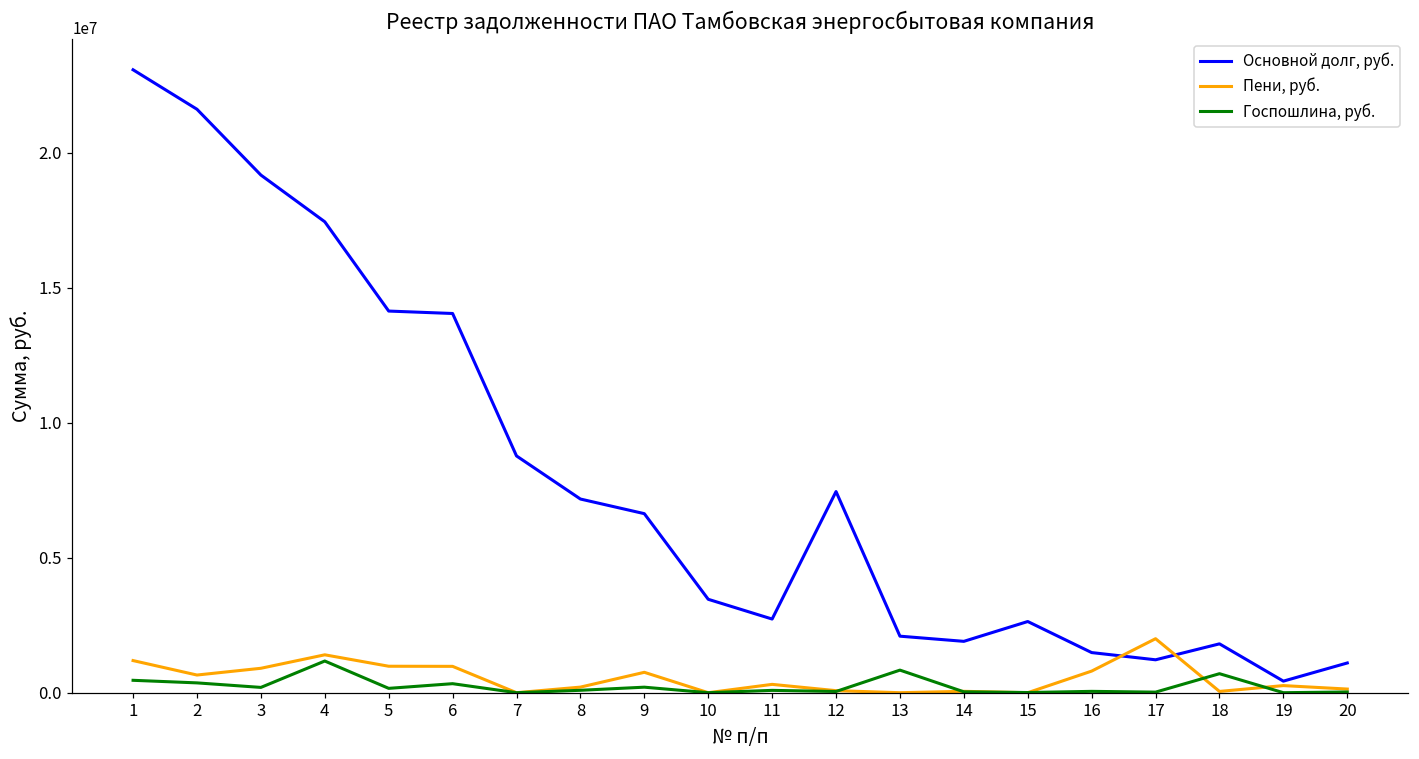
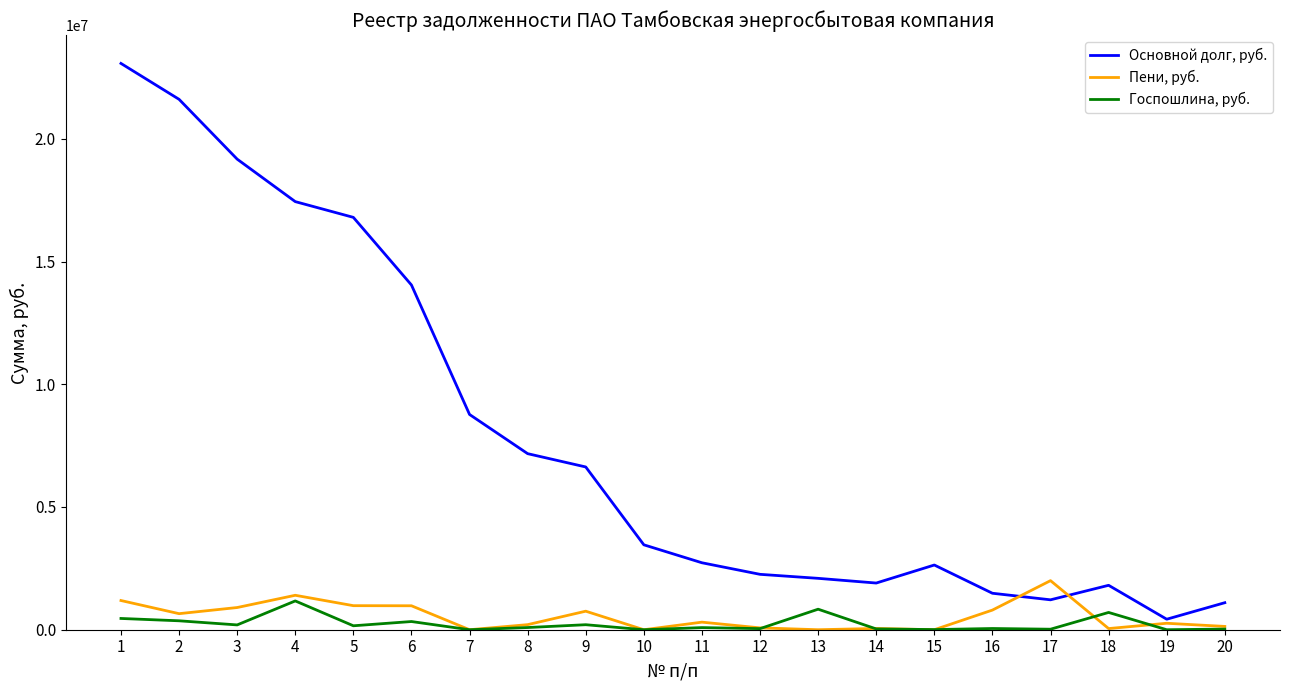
  {
    "Основной долг, руб.": {
      "1": 23100000,
      "2": 21600000,
      "3": 19200000,
      "4": 17400000,
-     "5": 14100000,
+     "5": 16800000,
      "6": 14000000,
      "7": 8800000,
      "8": 7200000,
      "9": 6600000,
      "10": 3500000,
      "11": 2700000,
-     "12": 7400000,
+     "12": 2300000,
      "13": 2100000,
      "14": 1900000,
      "15": 2600000,
      "16": 1500000,
      "17": 1200000,
      "18": 1800000,
      "19": 400000,
      "20": 1100000
    },
    "Пени, руб.": {
      "1": 1200000,
      "2": 700000,
      "3": 900000,
      "4": 1400000,
      "5": 1000000,
      "6": 1000000,
      "8": 200000,
      "9": 800000,
      "11": 300000,
      "13": 0,
      "16": 800000,
      "17": 2000000,
      "18": 0,
      "19": 300000,
      "20": 100000
    },
    "Госпошлина, руб.": {
      "1": 500000,
      "2": 400000,
      "3": 200000,
      "4": 1200000,
      "5": 200000,
      "6": 300000,
      "8": 100000,
      "9": 200000,
      "11": 100000,
      "13": 800000,
      "16": 0,
      "17": 0,
      "18": 700000,
      "19": 0,
      "20": 0
    }
  }
